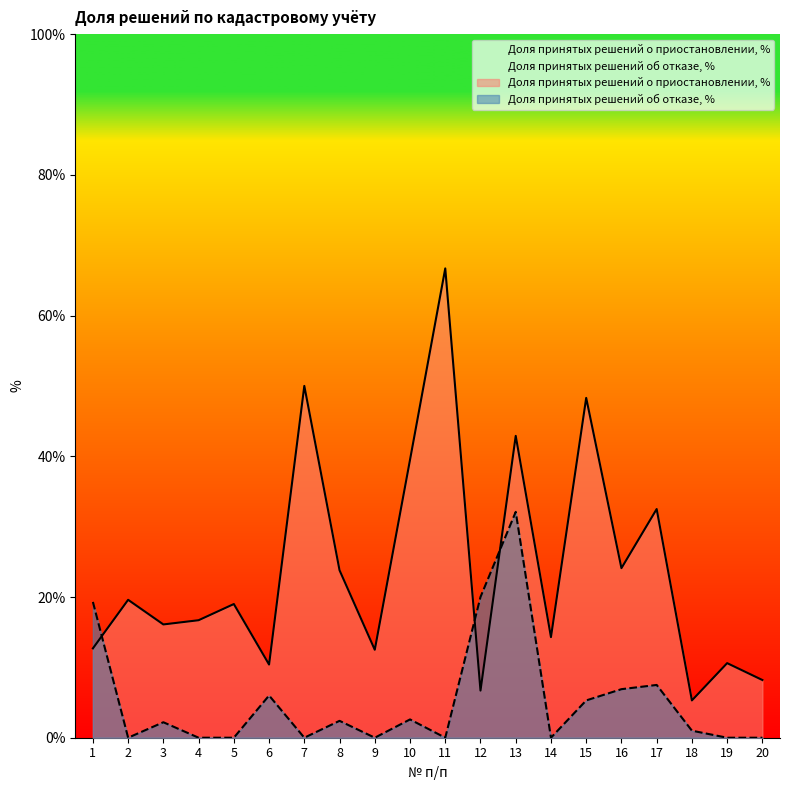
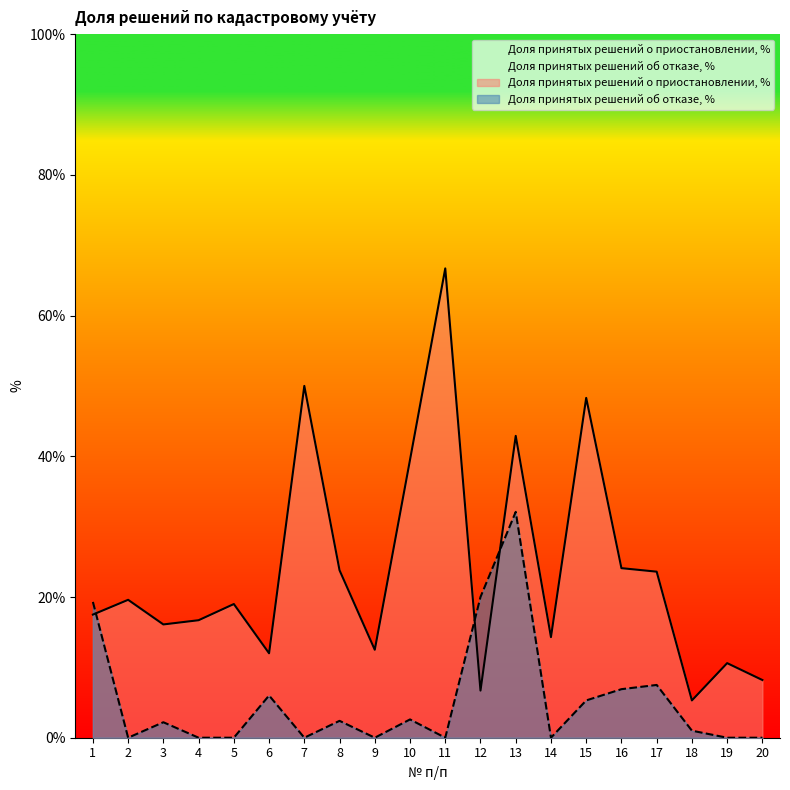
  {
    "Доля принятых решений о приостановлении, %": {
-     "1": "13%",
+     "1": "18%",
      "2": "20%",
      "3": "16%",
      "4": "17%",
      "5": "19%",
-     "6": "10%",
+     "6": "12%",
      "7": "50%",
      "8": "24%",
      "9": "13%",
      "10": "40%",
      "11": "67%",
      "12": "7%",
      "13": "43%",
      "14": "14%",
      "15": "48%",
      "16": "24%",
-     "17": "33%",
+     "17": "24%",
      "18": "5%",
      "19": "11%",
      "20": "8%"
    },
    "Доля принятых решений об отказе, %": {
      "1": "19%",
      "2": "0%",
      "3": "2%",
      "4": "0%",
      "5": "0%",
      "6": "6%",
      "7": "0%",
      "8": "2%",
      "9": "0%",
      "10": "3%",
      "11": "0%",
      "12": "20%",
      "13": "32%",
      "14": "0%",
      "15": "5%",
      "16": "7%",
      "17": "8%",
      "18": "1%",
      "19": "0%",
      "20": "0%"
    }
  }
